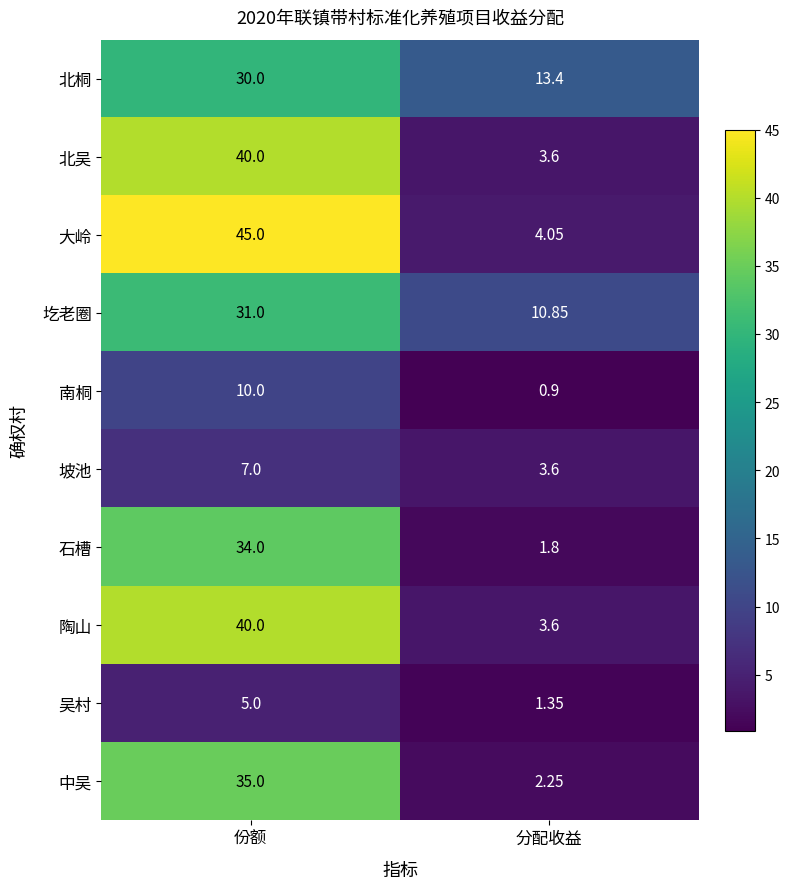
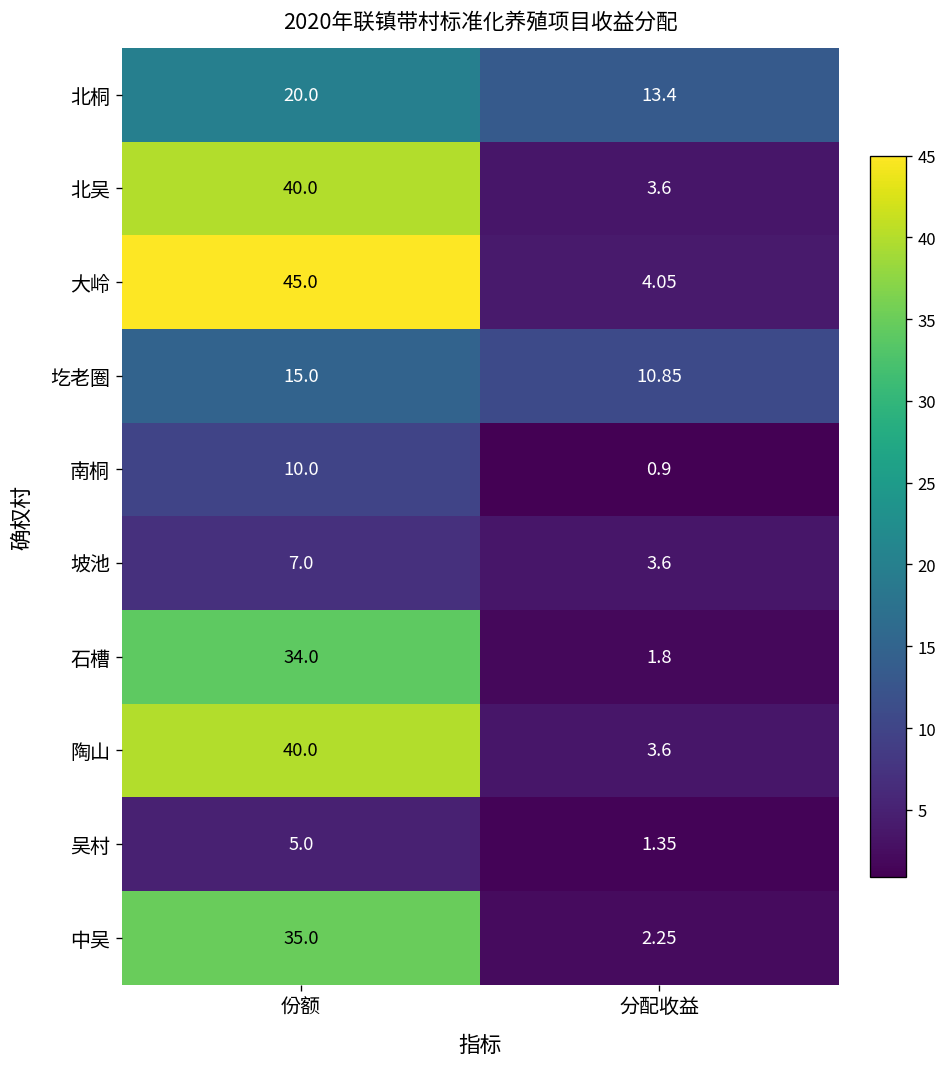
  {
    "北桐": {
-     "份额": 30.0,
+     "份额": 20.0,
      "分配收益": 13.4
    },
    "北吴": {
      "份额": 40.0,
      "分配收益": 3.6
    },
    "大岭": {
      "份额": 45.0,
      "分配收益": 4.05
    },
    "圪老圈": {
-     "份额": 31.0,
+     "份额": 15.0,
      "分配收益": 10.85
    },
    "南桐": {
      "份额": 10.0,
      "分配收益": 0.9
    },
    "坡池": {
      "份额": 7.0,
      "分配收益": 3.6
    },
    "石槽": {
      "份额": 34.0,
      "分配收益": 1.8
    },
    "陶山": {
      "份额": 40.0,
      "分配收益": 3.6
    },
    "吴村": {
      "份额": 5.0,
      "分配收益": 1.35
    },
    "中吴": {
      "份额": 35.0,
      "分配收益": 2.25
    }
  }
